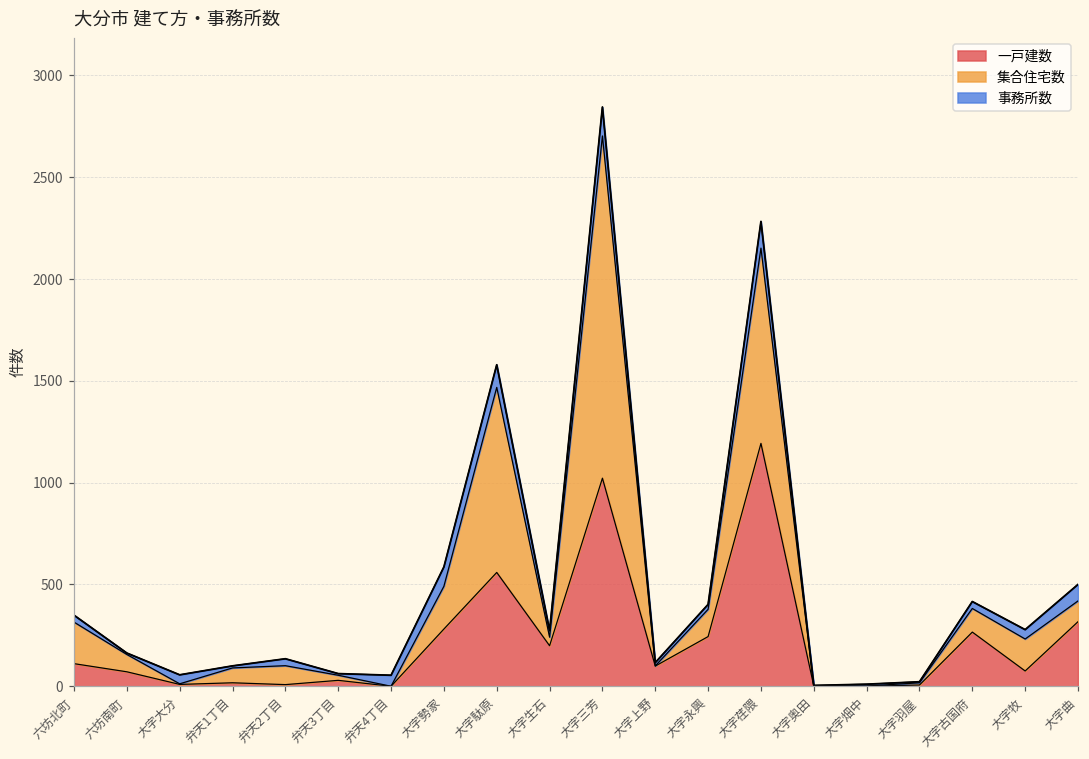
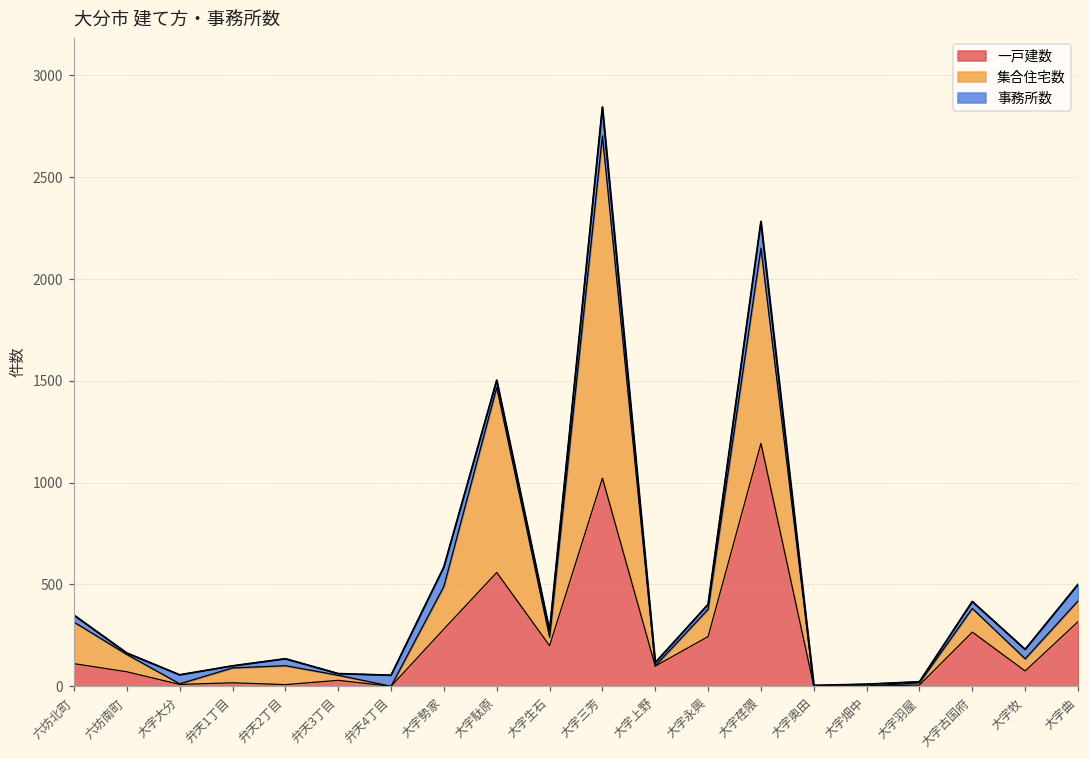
  {
    "一戸建数": {
      "六坊北町": 110,
      "六坊南町": 70,
      "弁天1丁目": 20,
      "弁天2丁目": 10,
      "弁天3丁目": 30,
      "大字勢家": 280,
      "大字駄原": 560,
      "大字生石": 200,
      "大字三芳": 1020,
      "大字永興": 240,
      "大字荏隈": 1190,
      "大字古国府": 270,
      "大字牧": 80,
      "大字曲": 320
    },
    "集合住宅数": {
      "六坊北町": 200,
      "弁天2丁目": 90,
      "大字勢家": 210,
      "大字駄原": 910,
      "大字生石": 40,
      "大字三芳": 1680,
      "大字永興": 130,
      "大字荏隈": 960,
      "大字古国府": 120,
-     "大字牧": 160,
+     "大字牧": 60,
      "大字曲": 100
    },
    "事務所数": {
      "六坊北町": 30,
      "大字大分": 40,
      "弁天2丁目": 30,
      "弁天4丁目": 50,
      "大字勢家": 100,
-     "大字駄原": 110,
+     "大字駄原": 40,
      "大字生石": 30,
      "大字三芳": 140,
      "大字上野": 20,
      "大字永興": 20,
      "大字荏隈": 130,
      "大字古国府": 30,
      "大字牧": 50,
      "大字曲": 80
    }
  }
